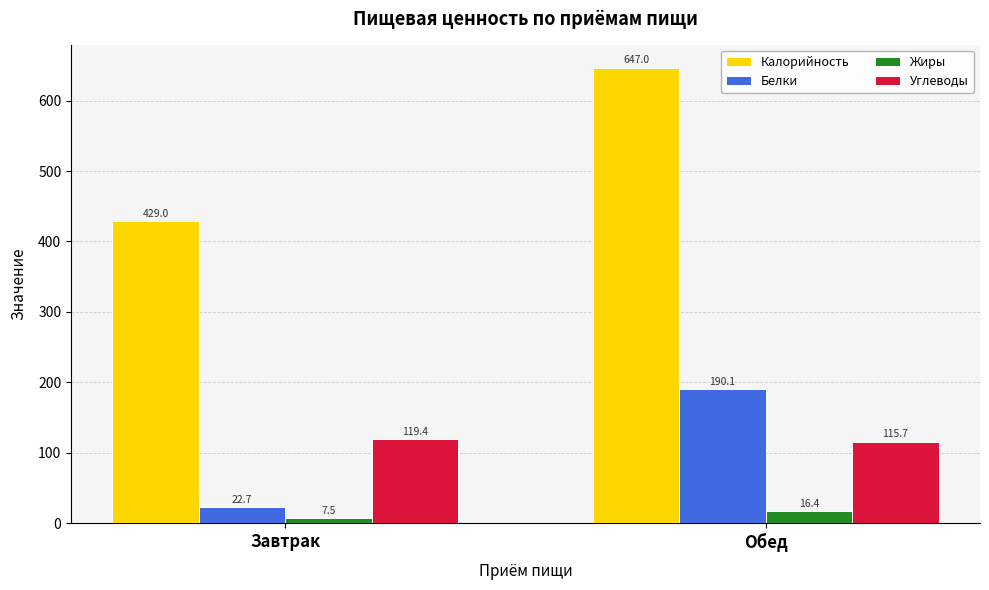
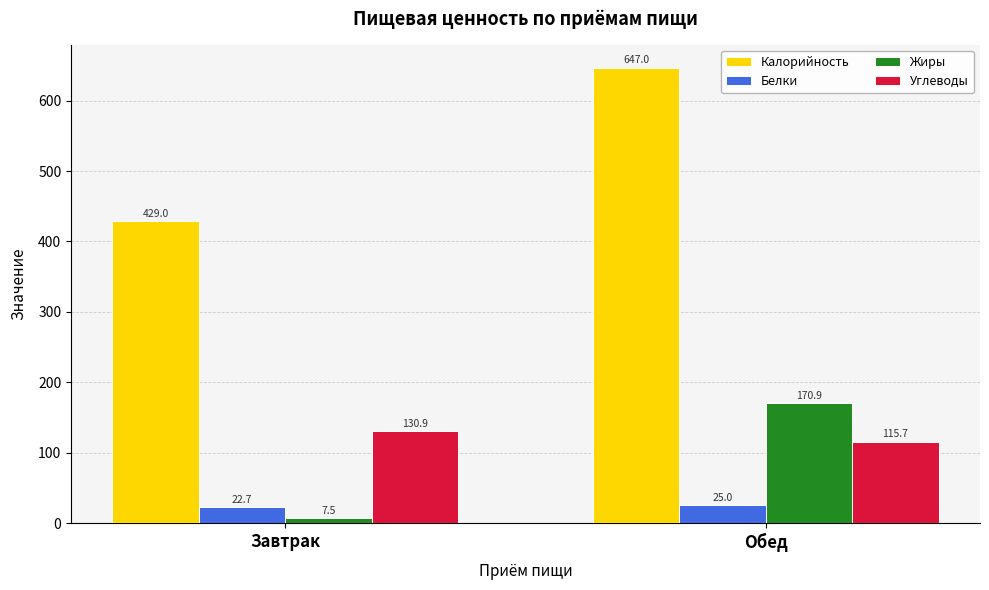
  {
    "Калорийность": {
      "Завтрак": 429.0,
      "Обед": 647.0
    },
    "Белки": {
      "Завтрак": 22.7,
-     "Обед": 190.1
+     "Обед": 25.0
    },
    "Жиры": {
      "Завтрак": 7.5,
-     "Обед": 16.4
+     "Обед": 170.9
    },
    "Углеводы": {
-     "Завтрак": 119.4,
+     "Завтрак": 130.9,
      "Обед": 115.7
    }
  }
